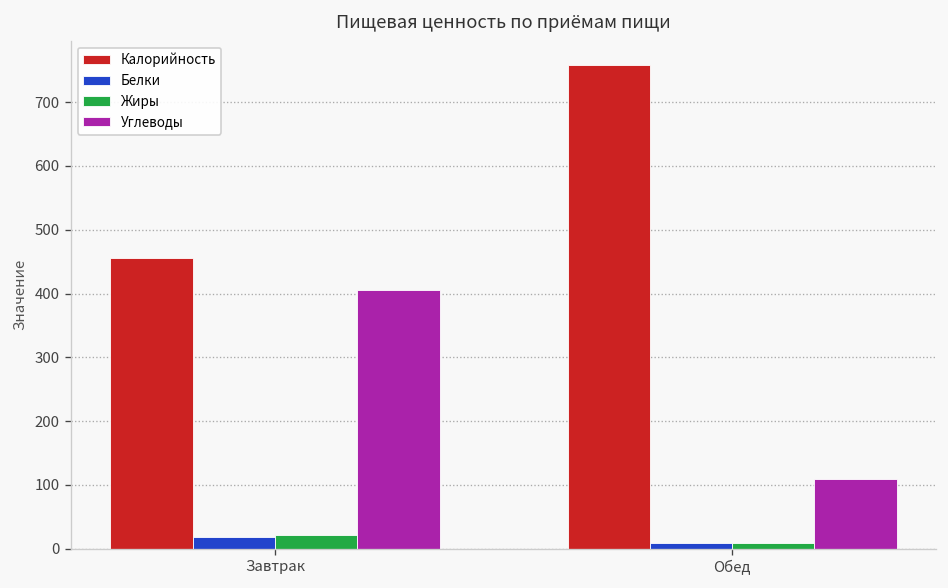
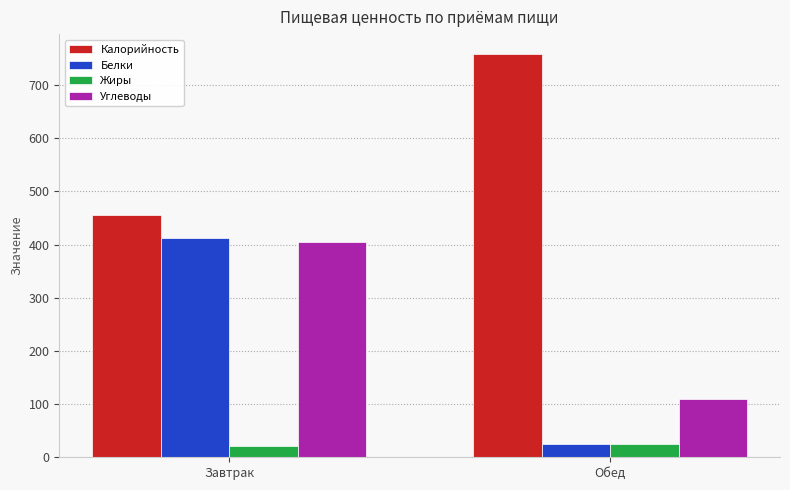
  {
    "Калорийность": {
      "Завтрак": 460,
      "Обед": 760
    },
    "Белки": {
-     "Завтрак": 20,
-     "Обед": 10
+     "Завтрак": 410,
+     "Обед": 30
    },
    "Жиры": {
      "Завтрак": 20,
-     "Обед": 10
+     "Обед": 20
    },
    "Углеводы": {
      "Завтрак": 410,
      "Обед": 110
    }
  }
